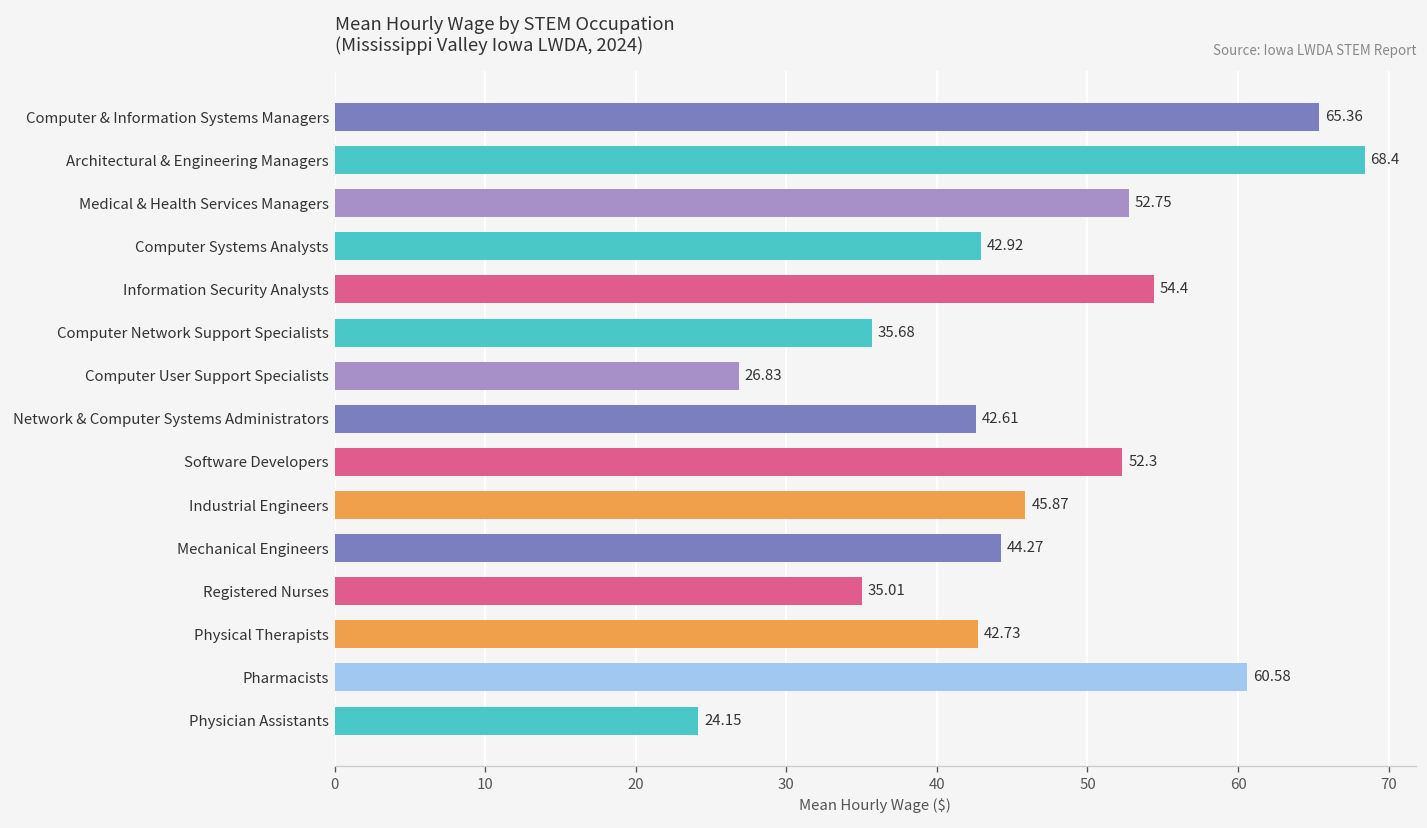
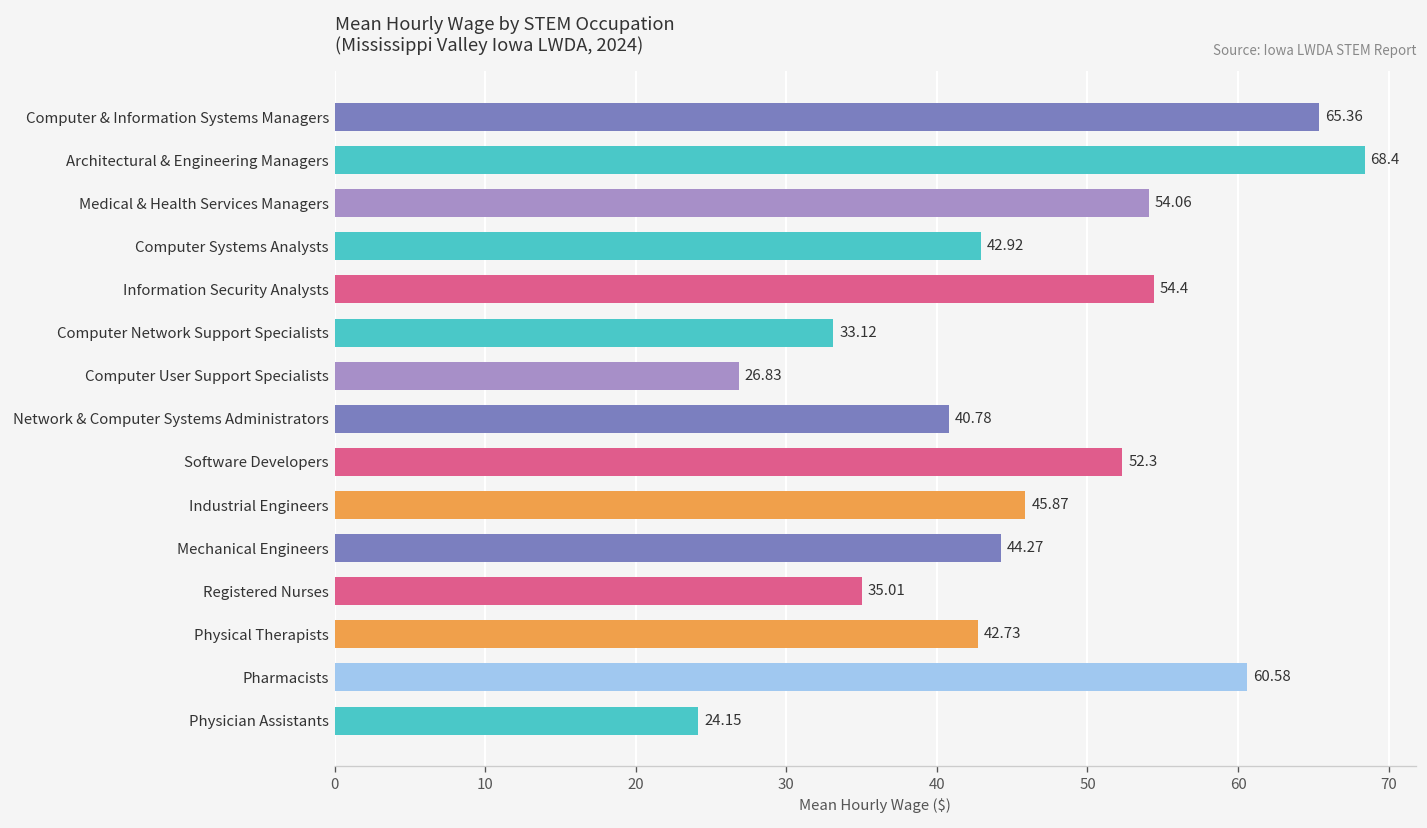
  {
    "Computer & Information Systems Managers": 65.36,
    "Architectural & Engineering Managers": 68.4,
-   "Medical & Health Services Managers": 52.75,
+   "Medical & Health Services Managers": 54.06,
    "Computer Systems Analysts": 42.92,
    "Information Security Analysts": 54.4,
-   "Computer Network Support Specialists": 35.68,
+   "Computer Network Support Specialists": 33.12,
    "Computer User Support Specialists": 26.83,
-   "Network & Computer Systems Administrators": 42.61,
+   "Network & Computer Systems Administrators": 40.78,
    "Software Developers": 52.3,
    "Industrial Engineers": 45.87,
    "Mechanical Engineers": 44.27,
    "Registered Nurses": 35.01,
    "Physical Therapists": 42.73,
    "Pharmacists": 60.58,
    "Physician Assistants": 24.15
  }
